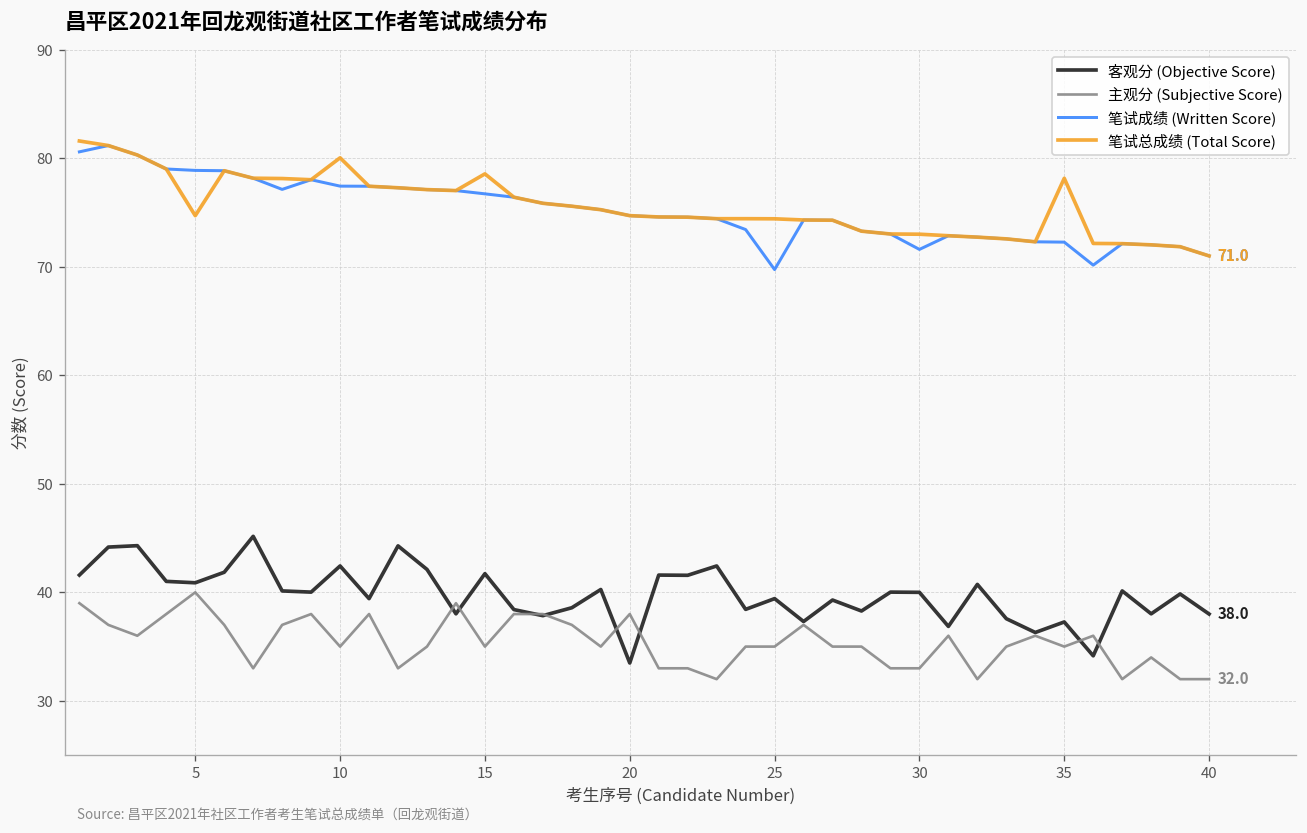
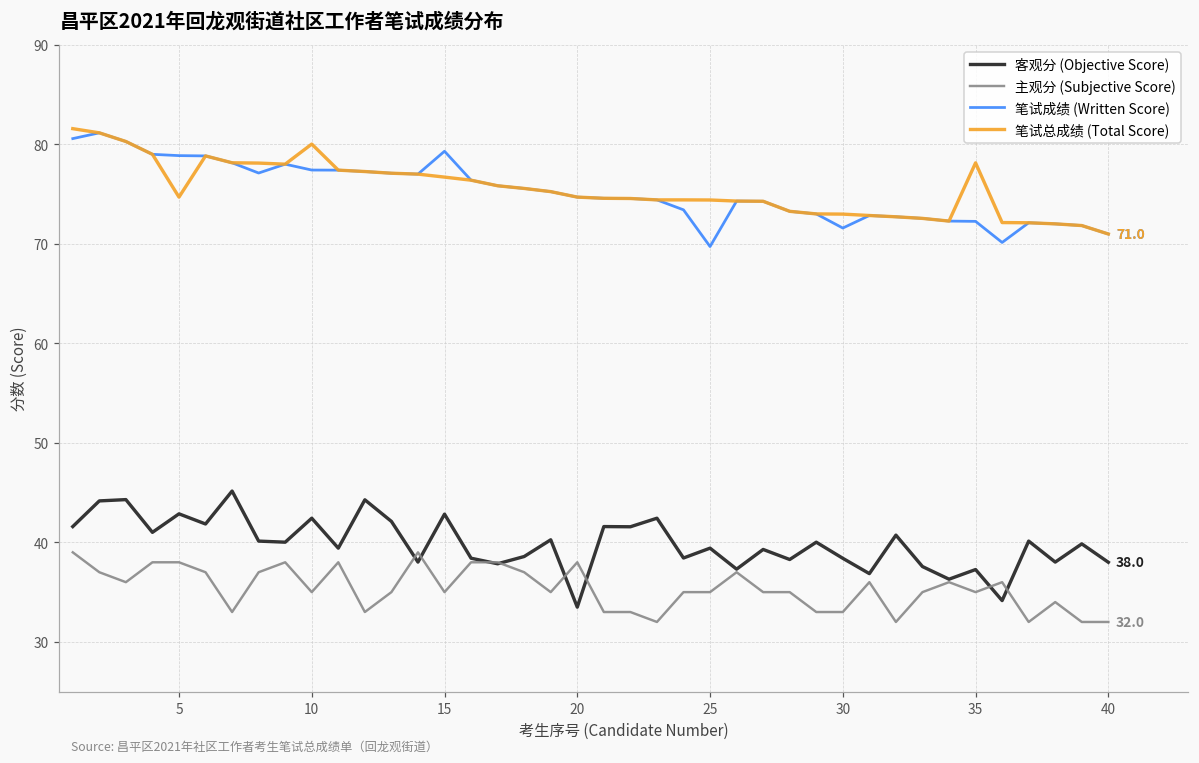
  {
    "客观分 (Objective Score)": {
-     "5": 41,
+     "5": 43,
      "10": 42,
-     "15": 42,
+     "15": 43,
      "20": 33,
      "25": 39,
-     "30": 40,
+     "30": 38,
      "35": 37
    },
    "主观分 (Subjective Score)": {
-     "5": 40,
+     "5": 38,
      "10": 35,
      "15": 35,
      "20": 38,
      "25": 35,
      "30": 33,
      "35": 35
    },
    "笔试成绩 (Written Score)": {
      "5": 79,
      "10": 77,
-     "15": 77,
+     "15": 79,
      "25": 70,
      "30": 72,
      "35": 72
    },
    "笔试总成绩 (Total Score)": {
      "5": 75,
      "10": 80,
-     "15": 79,
+     "15": 77,
      "25": 74,
      "30": 73,
      "35": 78
    }
  }
